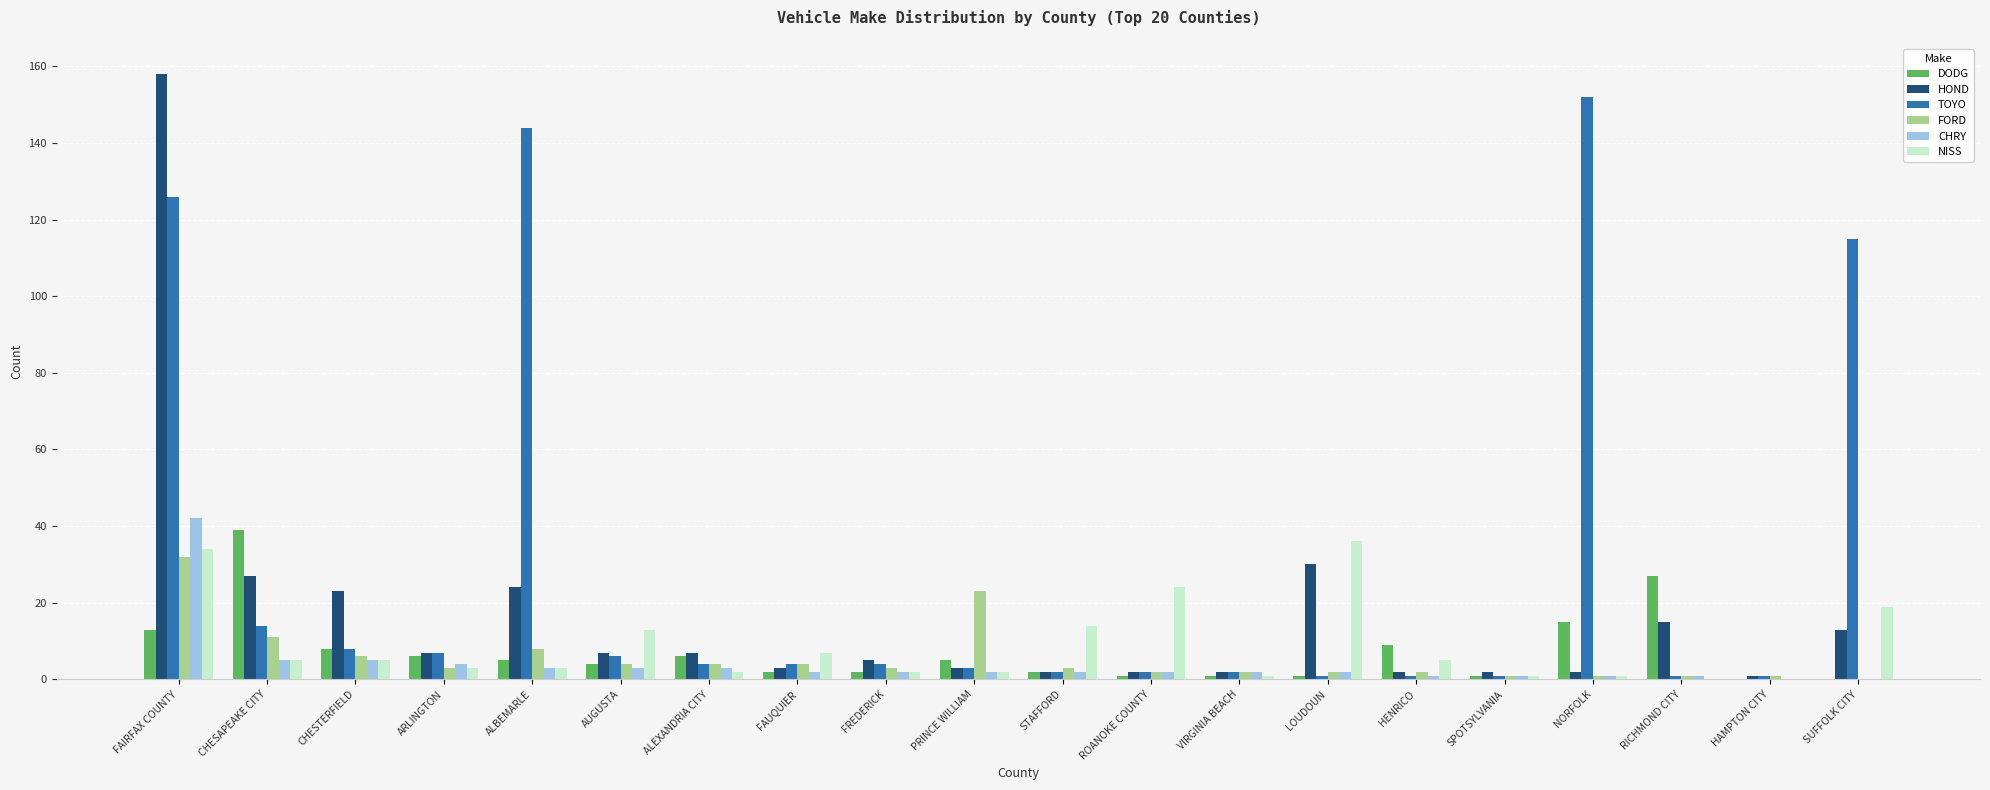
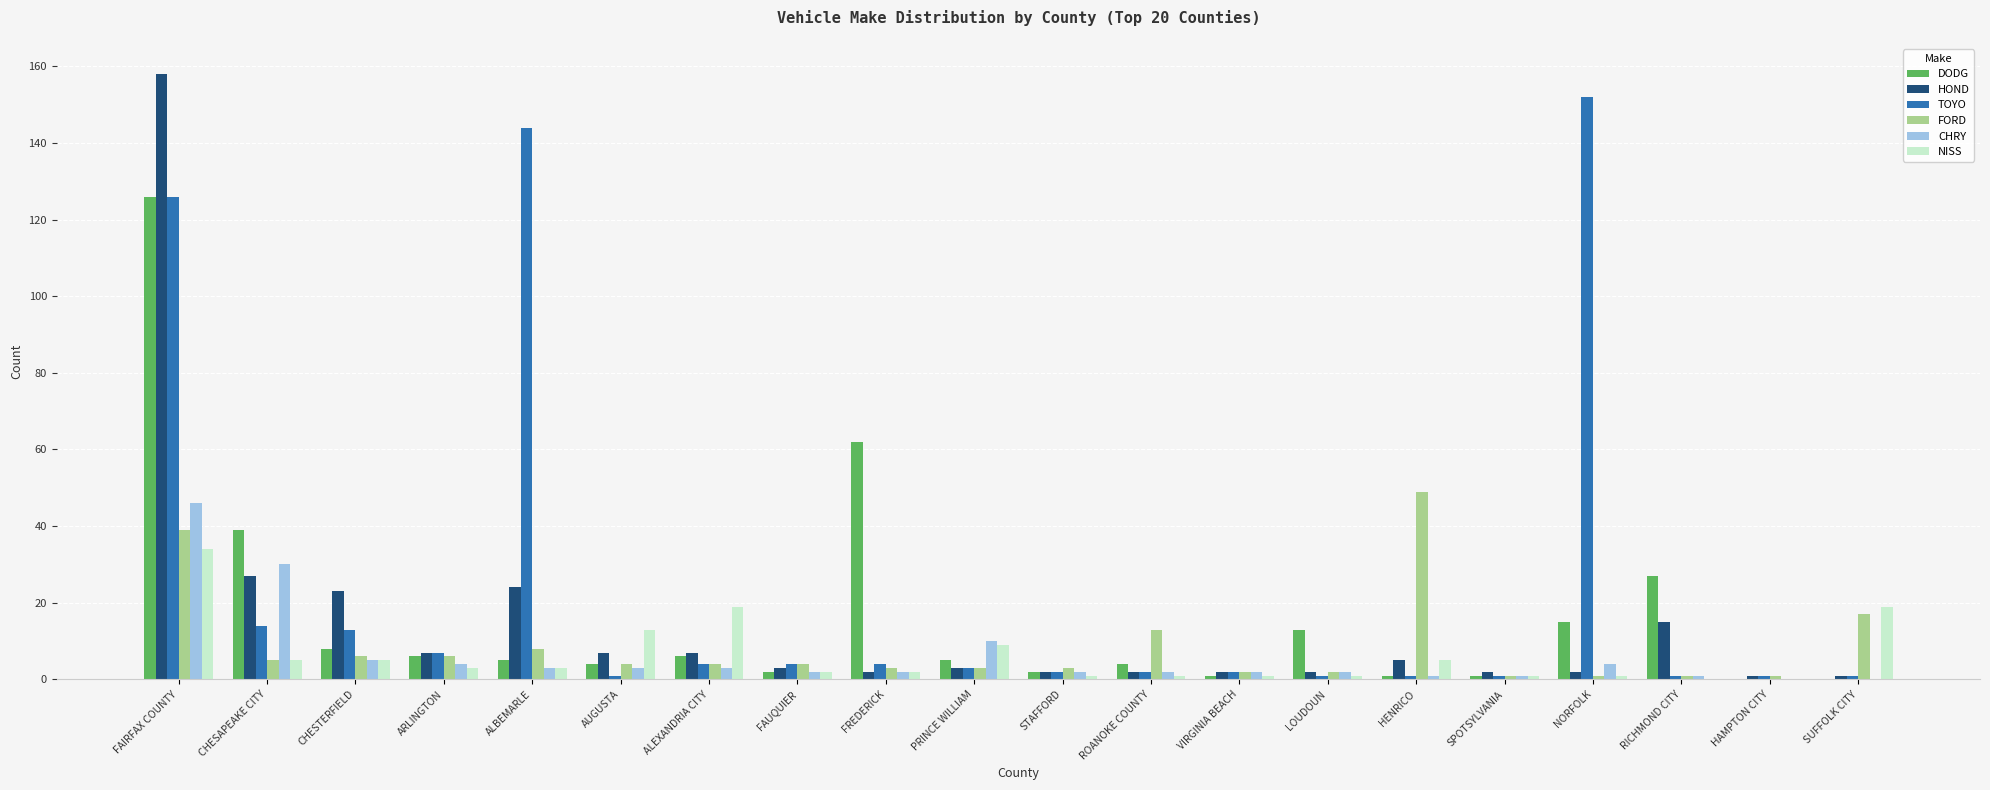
  {
    "DODG": {
-     "FAIRFAX COUNTY": 13,
+     "FAIRFAX COUNTY": 126,
      "CHESAPEAKE CITY": 39,
      "CHESTERFIELD": 8,
      "ARLINGTON": 6,
      "ALBEMARLE": 5,
      "AUGUSTA": 4,
      "ALEXANDRIA CITY": 6,
      "FAUQUIER": 2,
-     "FREDERICK": 2,
+     "FREDERICK": 62,
      "PRINCE WILLIAM": 5,
      "STAFFORD": 2,
-     "ROANOKE COUNTY": 1,
+     "ROANOKE COUNTY": 4,
      "VIRGINIA BEACH": 1,
-     "LOUDOUN": 1,
-     "HENRICO": 9,
+     "LOUDOUN": 13,
+     "HENRICO": 1,
      "SPOTSYLVANIA": 1,
      "NORFOLK": 15,
      "RICHMOND CITY": 27,
      "HAMPTON CITY": 0,
      "SUFFOLK CITY": 0
    },
    "HOND": {
      "FAIRFAX COUNTY": 158,
      "CHESAPEAKE CITY": 27,
      "CHESTERFIELD": 23,
      "ARLINGTON": 7,
      "ALBEMARLE": 24,
      "AUGUSTA": 7,
      "ALEXANDRIA CITY": 7,
      "FAUQUIER": 3,
-     "FREDERICK": 5,
+     "FREDERICK": 2,
      "PRINCE WILLIAM": 3,
      "STAFFORD": 2,
      "ROANOKE COUNTY": 2,
      "VIRGINIA BEACH": 2,
-     "LOUDOUN": 30,
-     "HENRICO": 2,
+     "LOUDOUN": 2,
+     "HENRICO": 5,
      "SPOTSYLVANIA": 2,
      "NORFOLK": 2,
      "RICHMOND CITY": 15,
      "HAMPTON CITY": 1,
-     "SUFFOLK CITY": 13
+     "SUFFOLK CITY": 1
    },
    "TOYO": {
      "FAIRFAX COUNTY": 126,
      "CHESAPEAKE CITY": 14,
-     "CHESTERFIELD": 8,
+     "CHESTERFIELD": 13,
      "ARLINGTON": 7,
      "ALBEMARLE": 144,
-     "AUGUSTA": 6,
+     "AUGUSTA": 1,
      "ALEXANDRIA CITY": 4,
      "FAUQUIER": 4,
      "FREDERICK": 4,
      "PRINCE WILLIAM": 3,
      "STAFFORD": 2,
      "ROANOKE COUNTY": 2,
      "VIRGINIA BEACH": 2,
      "LOUDOUN": 1,
      "HENRICO": 1,
      "SPOTSYLVANIA": 1,
      "NORFOLK": 152,
      "RICHMOND CITY": 1,
      "HAMPTON CITY": 1,
-     "SUFFOLK CITY": 115
+     "SUFFOLK CITY": 1
    },
    "FORD": {
-     "FAIRFAX COUNTY": 32,
-     "CHESAPEAKE CITY": 11,
+     "FAIRFAX COUNTY": 39,
+     "CHESAPEAKE CITY": 5,
      "CHESTERFIELD": 6,
-     "ARLINGTON": 3,
+     "ARLINGTON": 6,
      "ALBEMARLE": 8,
      "AUGUSTA": 4,
      "ALEXANDRIA CITY": 4,
      "FAUQUIER": 4,
      "FREDERICK": 3,
-     "PRINCE WILLIAM": 23,
+     "PRINCE WILLIAM": 3,
      "STAFFORD": 3,
-     "ROANOKE COUNTY": 2,
+     "ROANOKE COUNTY": 13,
      "VIRGINIA BEACH": 2,
      "LOUDOUN": 2,
-     "HENRICO": 2,
+     "HENRICO": 49,
      "SPOTSYLVANIA": 1,
      "NORFOLK": 1,
      "RICHMOND CITY": 1,
      "HAMPTON CITY": 1,
-     "SUFFOLK CITY": 0
+     "SUFFOLK CITY": 17
    },
    "CHRY": {
-     "FAIRFAX COUNTY": 42,
-     "CHESAPEAKE CITY": 5,
+     "FAIRFAX COUNTY": 46,
+     "CHESAPEAKE CITY": 30,
      "CHESTERFIELD": 5,
      "ARLINGTON": 4,
      "ALBEMARLE": 3,
      "AUGUSTA": 3,
      "ALEXANDRIA CITY": 3,
      "FAUQUIER": 2,
      "FREDERICK": 2,
-     "PRINCE WILLIAM": 2,
+     "PRINCE WILLIAM": 10,
      "STAFFORD": 2,
      "ROANOKE COUNTY": 2,
      "VIRGINIA BEACH": 2,
      "LOUDOUN": 2,
      "HENRICO": 1,
      "SPOTSYLVANIA": 1,
-     "NORFOLK": 1,
+     "NORFOLK": 4,
      "RICHMOND CITY": 1,
      "HAMPTON CITY": 0,
      "SUFFOLK CITY": 0
    },
    "NISS": {
      "FAIRFAX COUNTY": 34,
      "CHESAPEAKE CITY": 5,
      "CHESTERFIELD": 5,
      "ARLINGTON": 3,
      "ALBEMARLE": 3,
      "AUGUSTA": 13,
-     "ALEXANDRIA CITY": 2,
-     "FAUQUIER": 7,
+     "ALEXANDRIA CITY": 19,
+     "FAUQUIER": 2,
      "FREDERICK": 2,
-     "PRINCE WILLIAM": 2,
-     "STAFFORD": 14,
-     "ROANOKE COUNTY": 24,
+     "PRINCE WILLIAM": 9,
+     "STAFFORD": 1,
+     "ROANOKE COUNTY": 1,
      "VIRGINIA BEACH": 1,
-     "LOUDOUN": 36,
+     "LOUDOUN": 1,
      "HENRICO": 5,
      "SPOTSYLVANIA": 1,
      "NORFOLK": 1,
      "RICHMOND CITY": 0,
      "HAMPTON CITY": 0,
      "SUFFOLK CITY": 19
    }
  }
